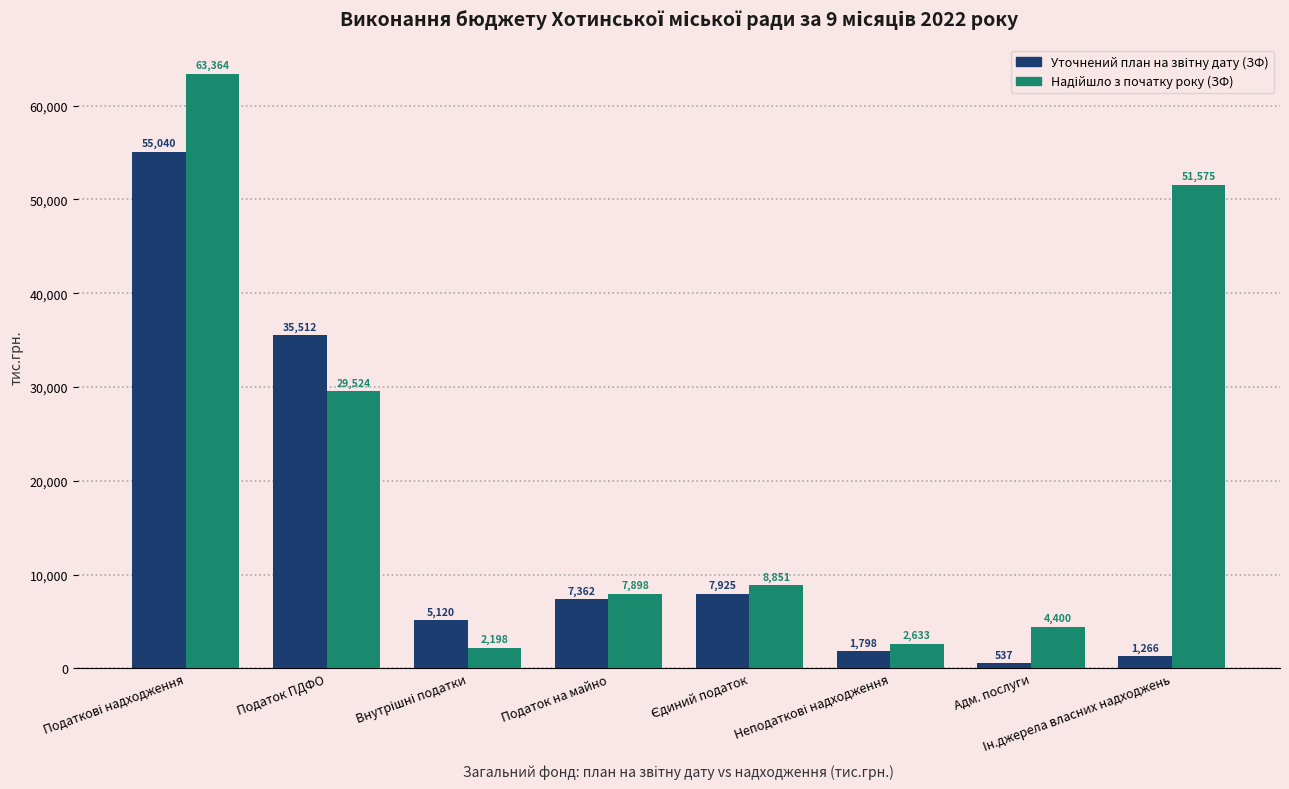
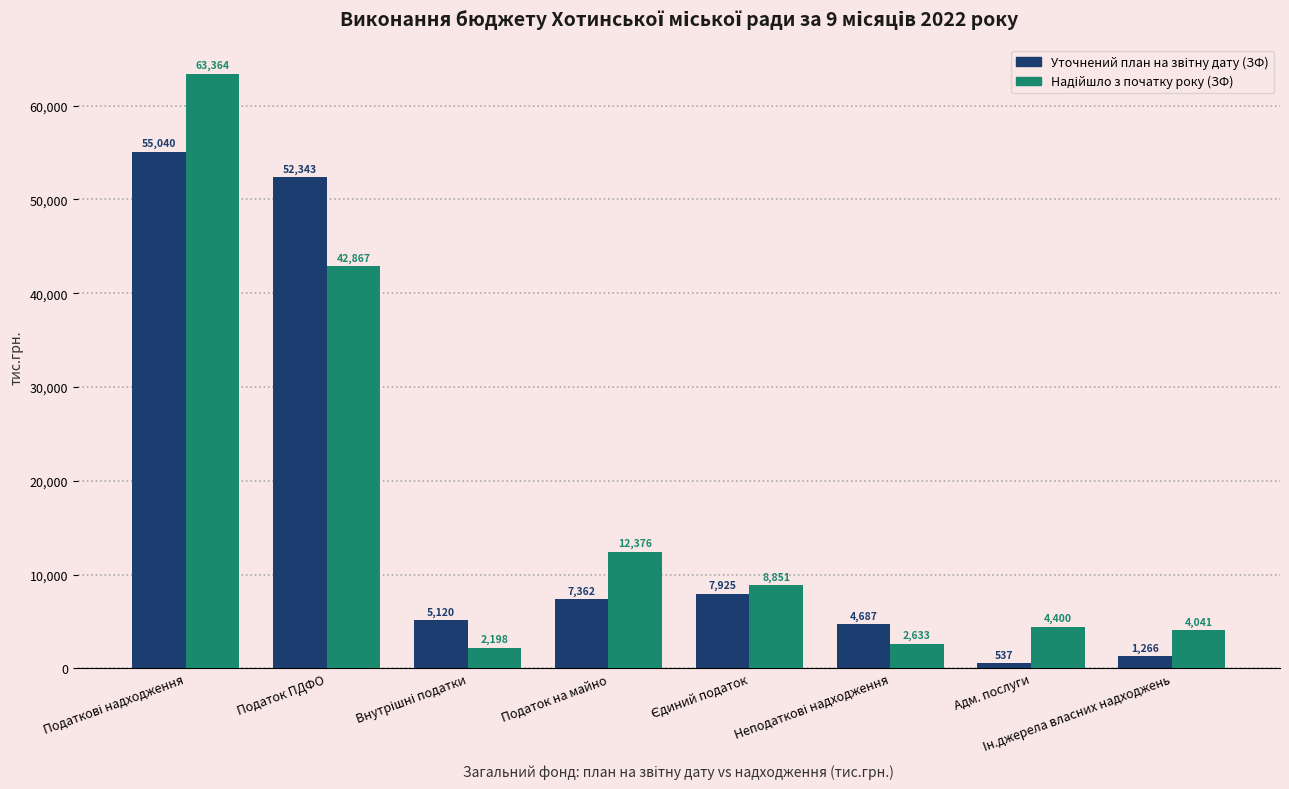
  {
    "Уточнений план на звітну дату (ЗФ)": {
      "Податкові надходження": "55,040",
-     "Податок ПДФО": "35,512",
+     "Податок ПДФО": "52,343",
      "Внутрішні податки": "5,120",
      "Податок на майно": "7,362",
      "Єдиний податок": "7,925",
-     "Неподаткові надходження": "1,798",
+     "Неподаткові надходження": "4,687",
      "Адм. послуги": "537",
      "Ін.джерела власних надходжень": "1,266"
    },
    "Надійшло з початку року (ЗФ)": {
      "Податкові надходження": "63,364",
-     "Податок ПДФО": "29,524",
+     "Податок ПДФО": "42,867",
      "Внутрішні податки": "2,198",
-     "Податок на майно": "7,898",
+     "Податок на майно": "12,376",
      "Єдиний податок": "8,851",
      "Неподаткові надходження": "2,633",
      "Адм. послуги": "4,400",
-     "Ін.джерела власних надходжень": "51,575"
+     "Ін.джерела власних надходжень": "4,041"
    }
  }
